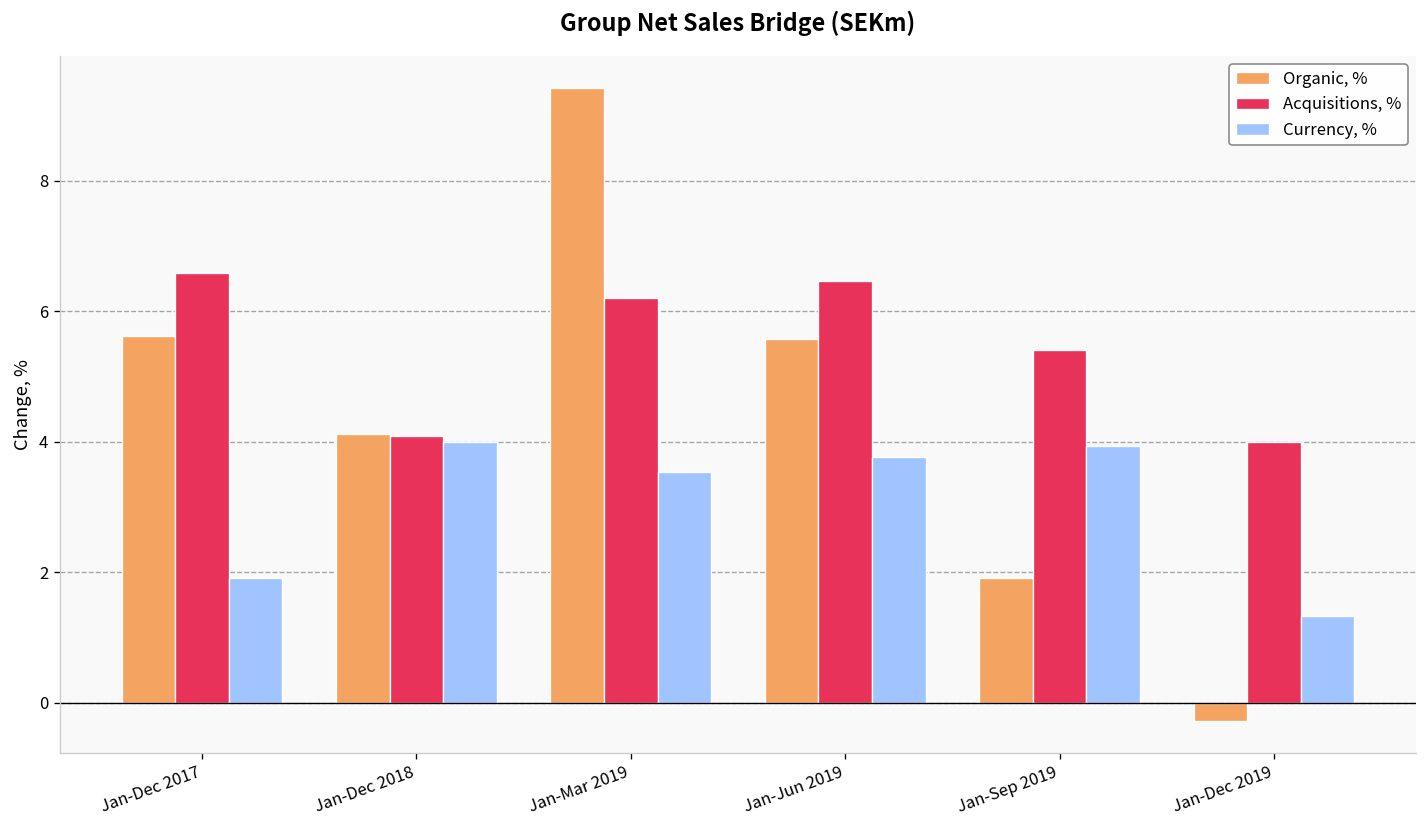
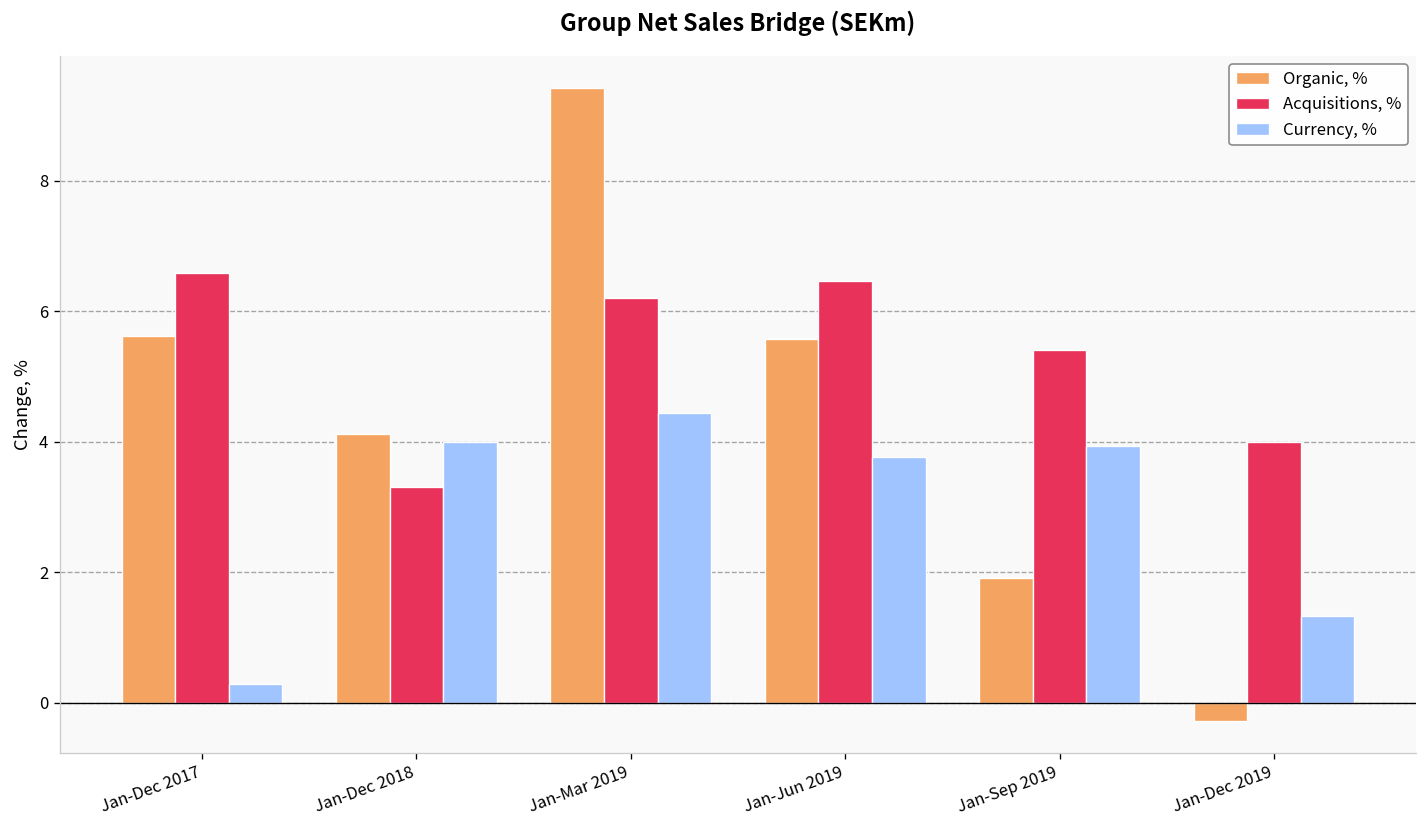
  {
    "Organic, %": {
      "Jan-Dec 2017": 5.6,
      "Jan-Dec 2018": 4.1,
      "Jan-Mar 2019": 9.4,
      "Jan-Jun 2019": 5.6,
      "Jan-Sep 2019": 1.9,
      "Jan-Dec 2019": -0.3
    },
    "Acquisitions, %": {
      "Jan-Dec 2017": 6.6,
-     "Jan-Dec 2018": 4.1,
+     "Jan-Dec 2018": 3.3,
      "Jan-Mar 2019": 6.2,
      "Jan-Jun 2019": 6.5,
      "Jan-Sep 2019": 5.4,
      "Jan-Dec 2019": 4.0
    },
    "Currency, %": {
-     "Jan-Dec 2017": 1.9,
+     "Jan-Dec 2017": 0.3,
      "Jan-Dec 2018": 4.0,
-     "Jan-Mar 2019": 3.5,
+     "Jan-Mar 2019": 4.4,
      "Jan-Jun 2019": 3.8,
      "Jan-Sep 2019": 3.9,
      "Jan-Dec 2019": 1.3
    }
  }
